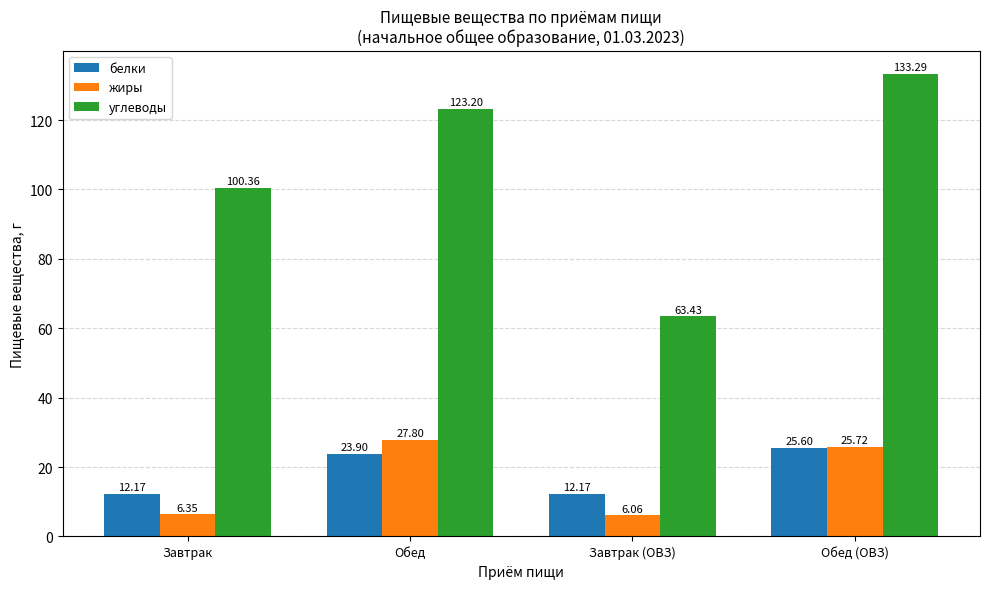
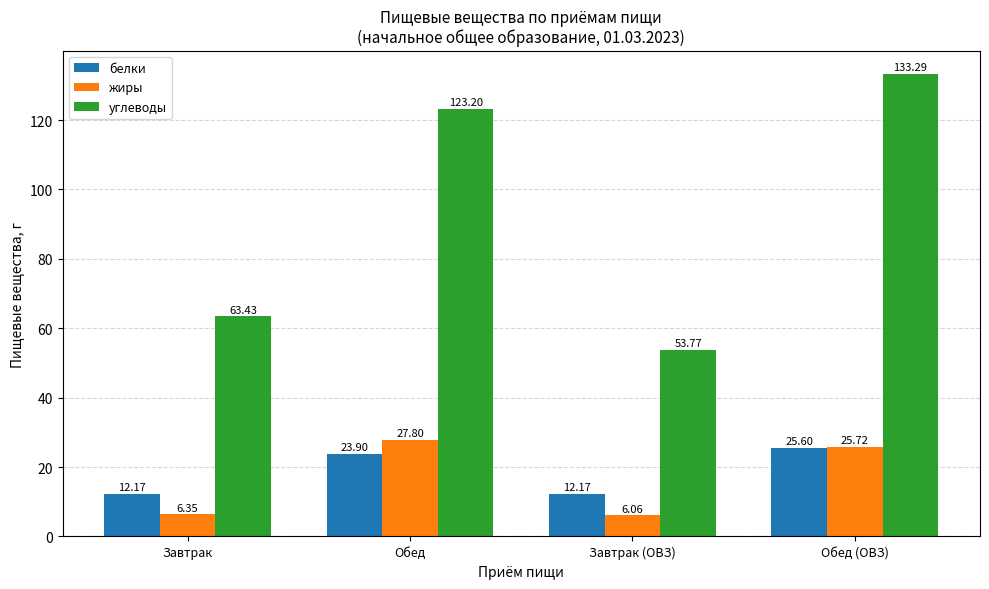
  {
    "белки": {
      "Завтрак": 12.17,
      "Обед": 23.90,
      "Завтрак (ОВЗ)": 12.17,
      "Обед (ОВЗ)": 25.60
    },
    "жиры": {
      "Завтрак": 6.35,
      "Обед": 27.80,
      "Завтрак (ОВЗ)": 6.06,
      "Обед (ОВЗ)": 25.72
    },
    "углеводы": {
-     "Завтрак": 100.36,
+     "Завтрак": 63.43,
      "Обед": 123.20,
-     "Завтрак (ОВЗ)": 63.43,
+     "Завтрак (ОВЗ)": 53.77,
      "Обед (ОВЗ)": 133.29
    }
  }
